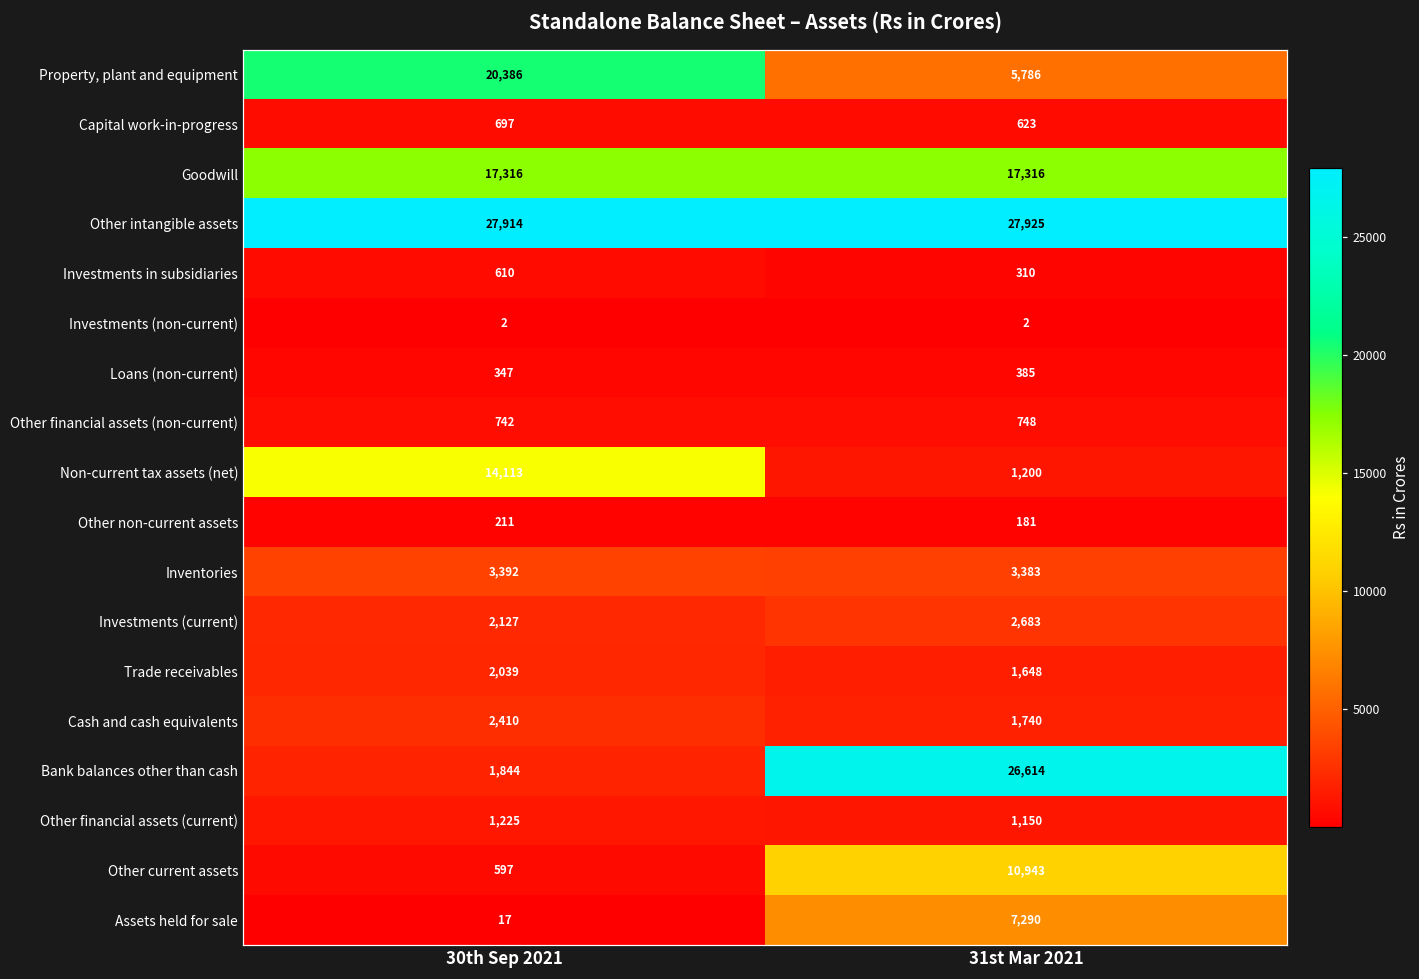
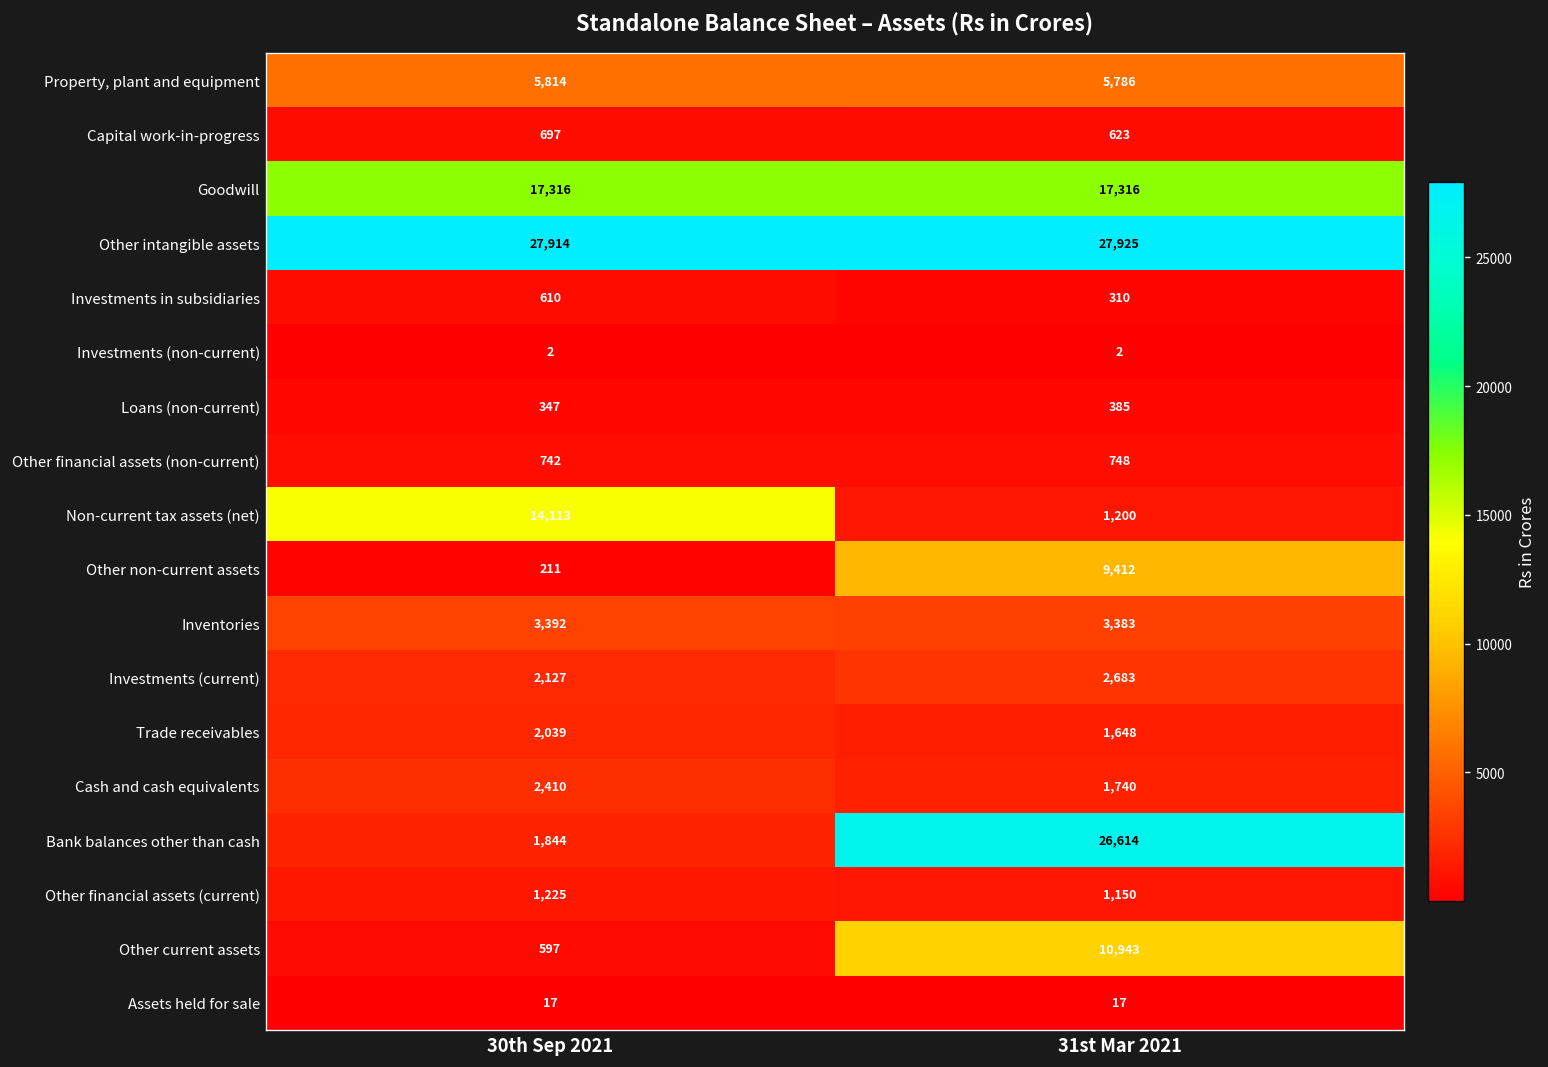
  {
    "Property, plant and equipment": {
-     "30th Sep 2021": "20,386",
+     "30th Sep 2021": "5,814",
      "31st Mar 2021": "5,786"
    },
    "Capital work-in-progress": {
      "30th Sep 2021": "697",
      "31st Mar 2021": "623"
    },
    "Goodwill": {
      "30th Sep 2021": "17,316",
      "31st Mar 2021": "17,316"
    },
    "Other intangible assets": {
      "30th Sep 2021": "27,914",
      "31st Mar 2021": "27,925"
    },
    "Investments in subsidiaries": {
      "30th Sep 2021": "610",
      "31st Mar 2021": "310"
    },
    "Investments (non-current)": {
      "30th Sep 2021": "2",
      "31st Mar 2021": "2"
    },
    "Loans (non-current)": {
      "30th Sep 2021": "347",
      "31st Mar 2021": "385"
    },
    "Other financial assets (non-current)": {
      "30th Sep 2021": "742",
      "31st Mar 2021": "748"
    },
    "Non-current tax assets (net)": {
      "30th Sep 2021": "14,113",
      "31st Mar 2021": "1,200"
    },
    "Other non-current assets": {
      "30th Sep 2021": "211",
-     "31st Mar 2021": "181"
+     "31st Mar 2021": "9,412"
    },
    "Inventories": {
      "30th Sep 2021": "3,392",
      "31st Mar 2021": "3,383"
    },
    "Investments (current)": {
      "30th Sep 2021": "2,127",
      "31st Mar 2021": "2,683"
    },
    "Trade receivables": {
      "30th Sep 2021": "2,039",
      "31st Mar 2021": "1,648"
    },
    "Cash and cash equivalents": {
      "30th Sep 2021": "2,410",
      "31st Mar 2021": "1,740"
    },
    "Bank balances other than cash": {
      "30th Sep 2021": "1,844",
      "31st Mar 2021": "26,614"
    },
    "Other financial assets (current)": {
      "30th Sep 2021": "1,225",
      "31st Mar 2021": "1,150"
    },
    "Other current assets": {
      "30th Sep 2021": "597",
      "31st Mar 2021": "10,943"
    },
    "Assets held for sale": {
      "30th Sep 2021": "17",
-     "31st Mar 2021": "7,290"
+     "31st Mar 2021": "17"
    }
  }
